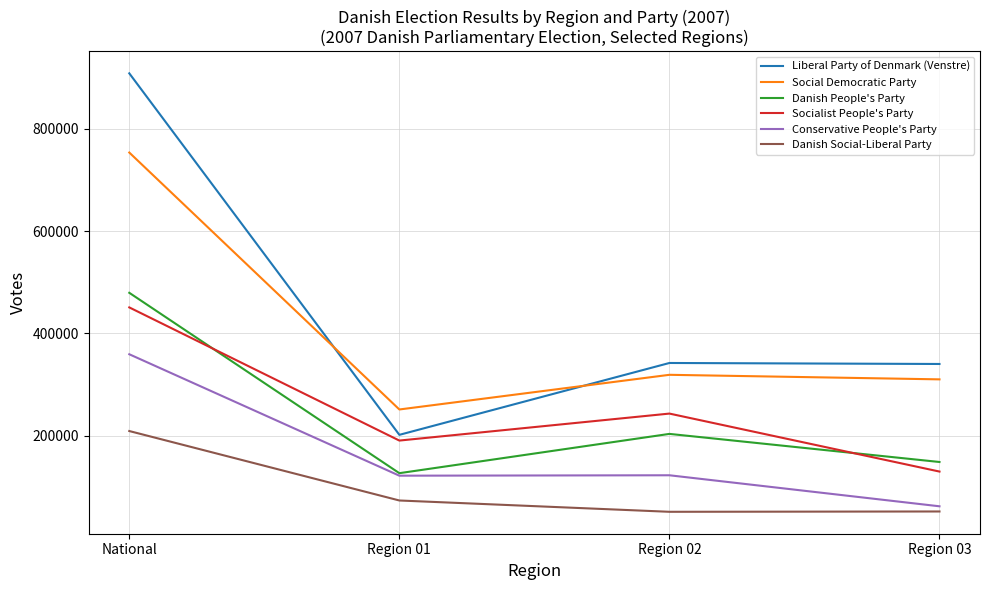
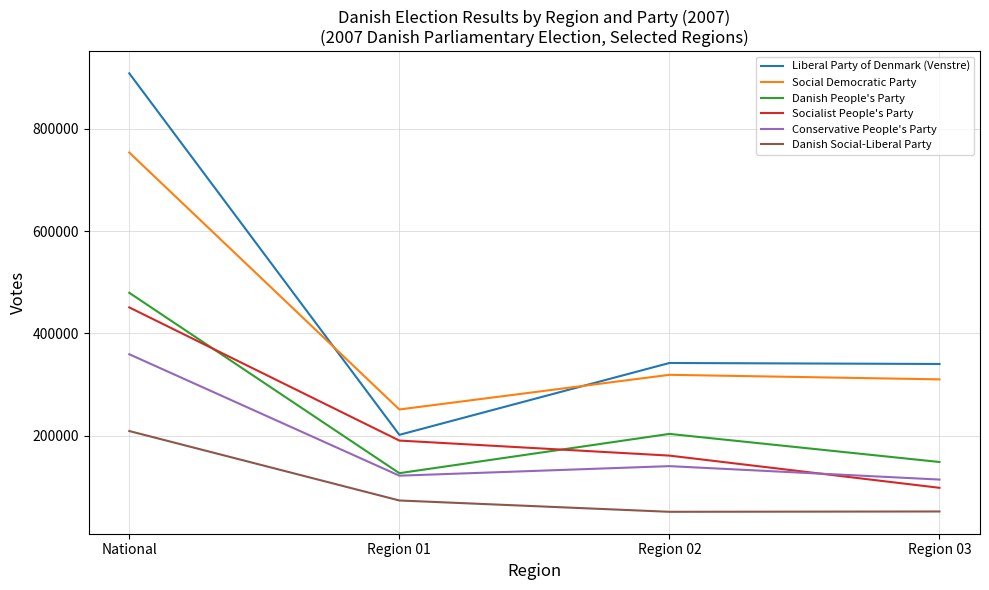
  {
    "Liberal Party of Denmark (Venstre)": {
      "National": 910000,
      "Region 01": 200000,
      "Region 02": 340000,
      "Region 03": 340000
    },
    "Social Democratic Party": {
      "National": 750000,
      "Region 01": 250000,
      "Region 02": 320000,
      "Region 03": 310000
    },
    "Danish People's Party": {
      "National": 480000,
      "Region 02": 200000,
      "Region 03": 150000
    },
    "Socialist People's Party": {
      "National": 450000,
      "Region 01": 190000,
-     "Region 02": 240000,
-     "Region 03": 130000
+     "Region 02": 160000,
+     "Region 03": 100000
    },
    "Conservative People's Party": {
      "National": 360000,
-     "Region 02": 120000,
-     "Region 03": 60000
+     "Region 02": 140000,
+     "Region 03": 110000
    },
    "Danish Social-Liberal Party": {
      "National": 210000,
      "Region 01": 70000,
      "Region 02": 50000,
      "Region 03": 50000
    }
  }
